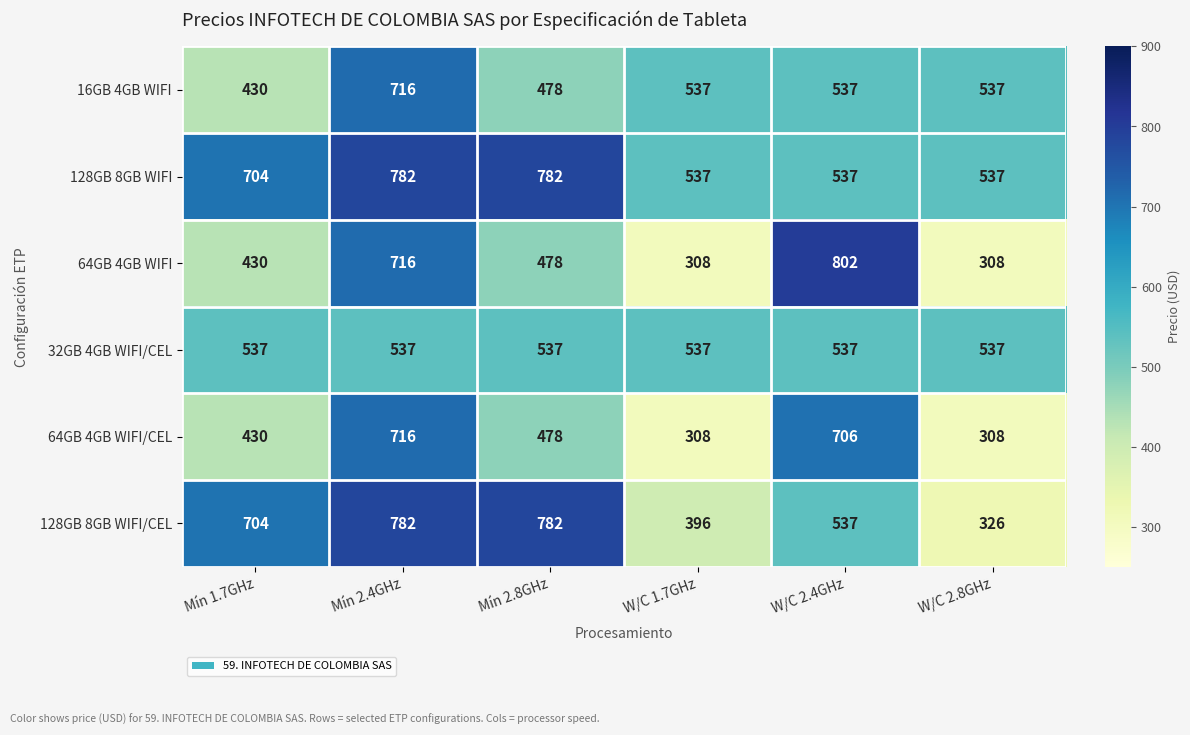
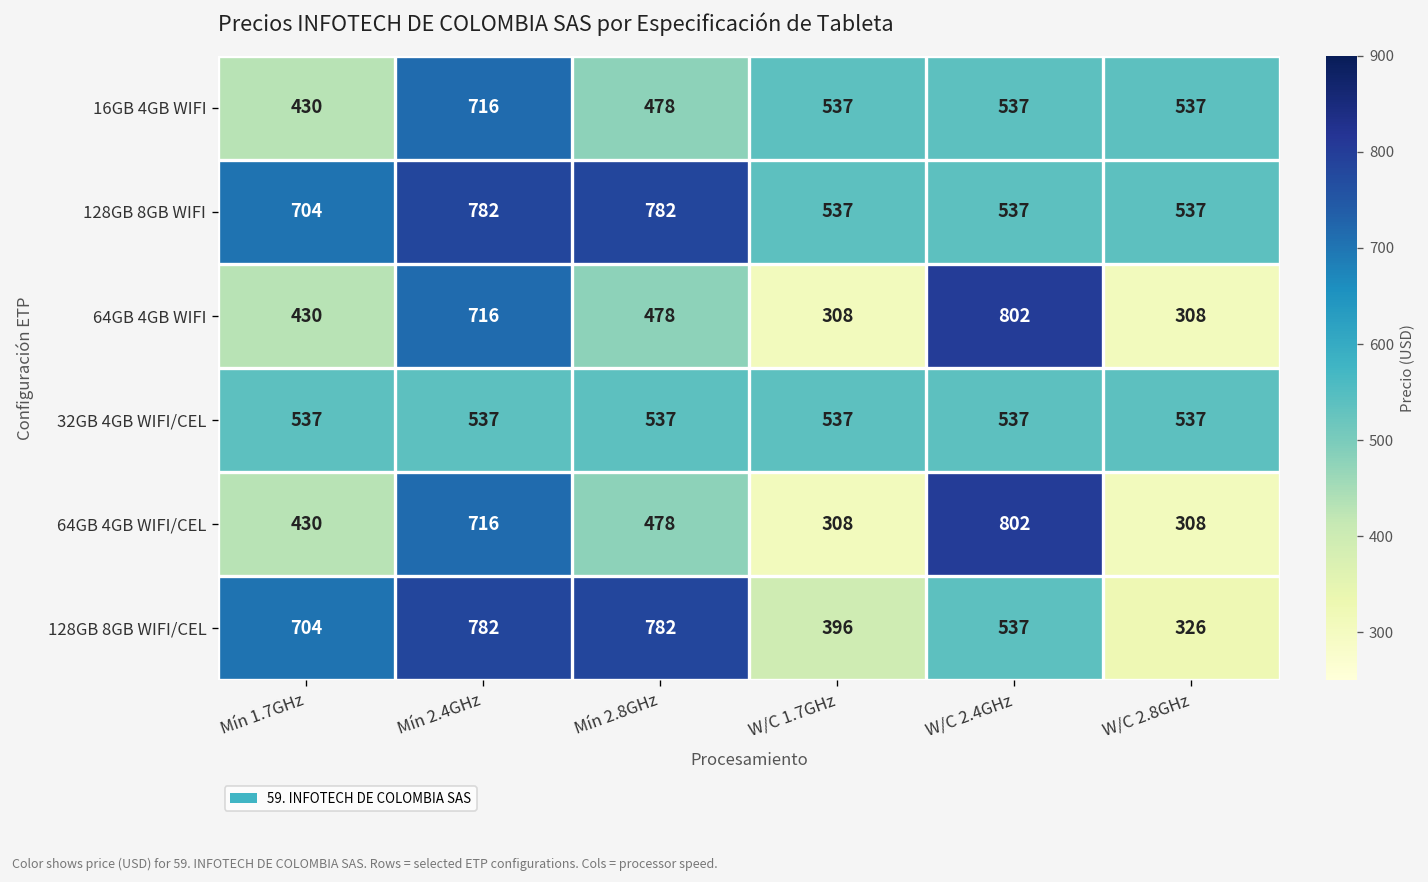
  {
    "16GB 4GB WIFI": {
      "Mín 1.7GHz": 430,
      "Mín 2.4GHz": 716,
      "Mín 2.8GHz": 478,
      "W/C 1.7GHz": 537,
      "W/C 2.4GHz": 537,
      "W/C 2.8GHz": 537
    },
    "128GB 8GB WIFI": {
      "Mín 1.7GHz": 704,
      "Mín 2.4GHz": 782,
      "Mín 2.8GHz": 782,
      "W/C 1.7GHz": 537,
      "W/C 2.4GHz": 537,
      "W/C 2.8GHz": 537
    },
    "64GB 4GB WIFI": {
      "Mín 1.7GHz": 430,
      "Mín 2.4GHz": 716,
      "Mín 2.8GHz": 478,
      "W/C 1.7GHz": 308,
      "W/C 2.4GHz": 802,
      "W/C 2.8GHz": 308
    },
    "32GB 4GB WIFI/CEL": {
      "Mín 1.7GHz": 537,
      "Mín 2.4GHz": 537,
      "Mín 2.8GHz": 537,
      "W/C 1.7GHz": 537,
      "W/C 2.4GHz": 537,
      "W/C 2.8GHz": 537
    },
    "64GB 4GB WIFI/CEL": {
      "Mín 1.7GHz": 430,
      "Mín 2.4GHz": 716,
      "Mín 2.8GHz": 478,
      "W/C 1.7GHz": 308,
-     "W/C 2.4GHz": 706,
+     "W/C 2.4GHz": 802,
      "W/C 2.8GHz": 308
    },
    "128GB 8GB WIFI/CEL": {
      "Mín 1.7GHz": 704,
      "Mín 2.4GHz": 782,
      "Mín 2.8GHz": 782,
      "W/C 1.7GHz": 396,
      "W/C 2.4GHz": 537,
      "W/C 2.8GHz": 326
    }
  }
